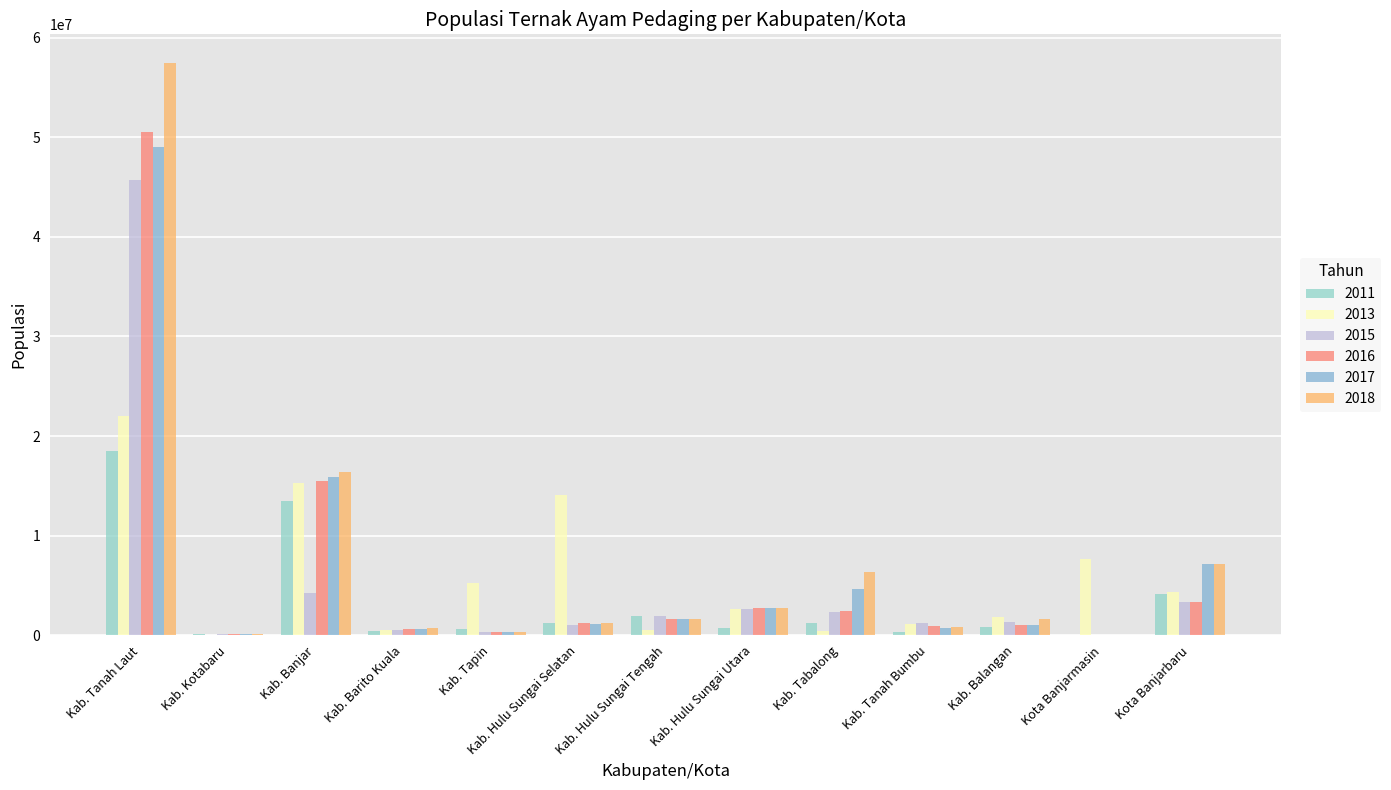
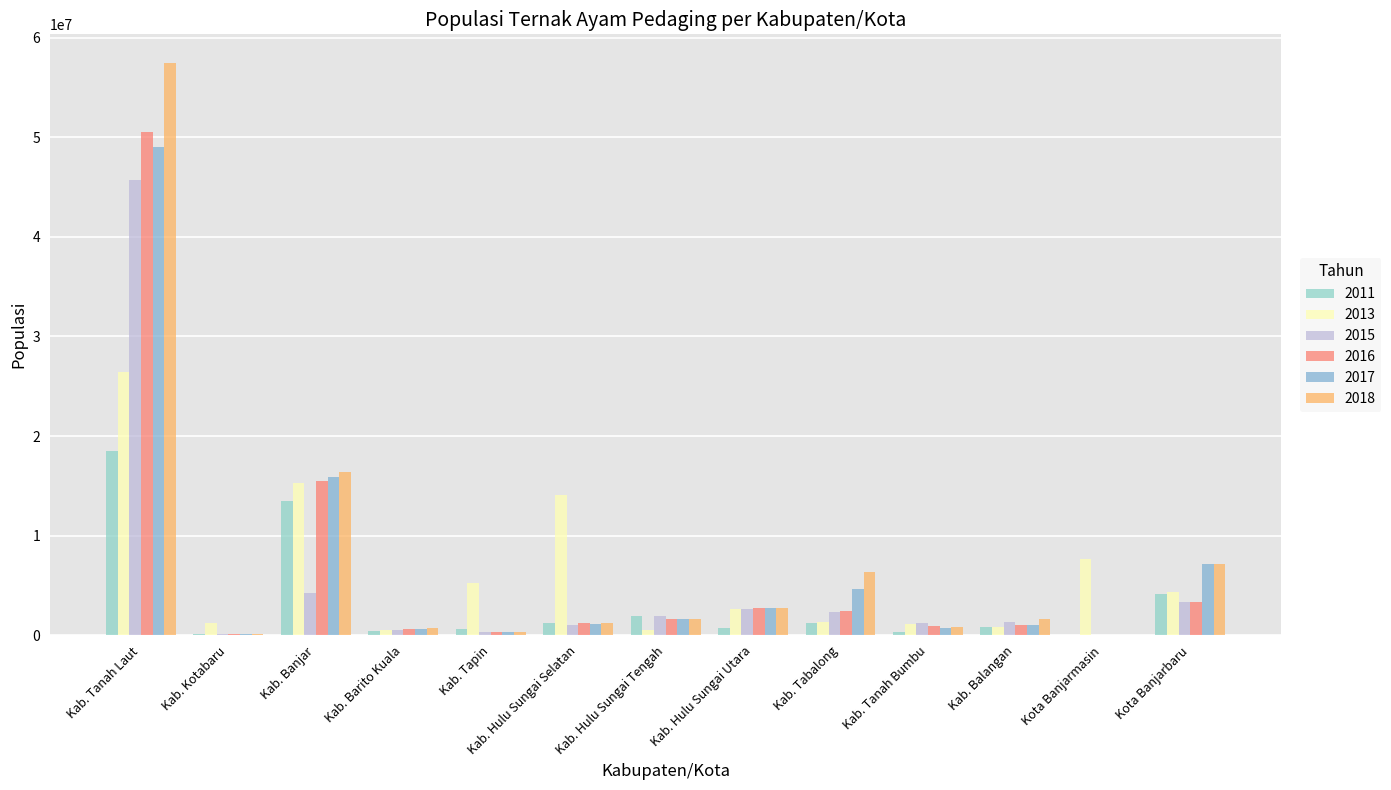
  {
    "2013": {
-     "Kab. Tanah Laut": 22000000,
-     "Kab. Kotabaru": 0,
+     "Kab. Tanah Laut": 26000000,
+     "Kab. Kotabaru": 1000000,
      "Kab. Banjar": 15000000,
      "Kab. Barito Kuala": 0,
      "Kab. Tapin": 5000000,
      "Kab. Hulu Sungai Selatan": 14000000,
      "Kab. Hulu Sungai Tengah": 1000000,
      "Kab. Hulu Sungai Utara": 3000000,
-     "Kab. Tabalong": 0,
+     "Kab. Tabalong": 1000000,
      "Kab. Tanah Bumbu": 1000000,
-     "Kab. Balangan": 2000000,
+     "Kab. Balangan": 1000000,
      "Kota Banjarmasin": 8000000,
      "Kota Banjarbaru": 4000000
    }
  }
